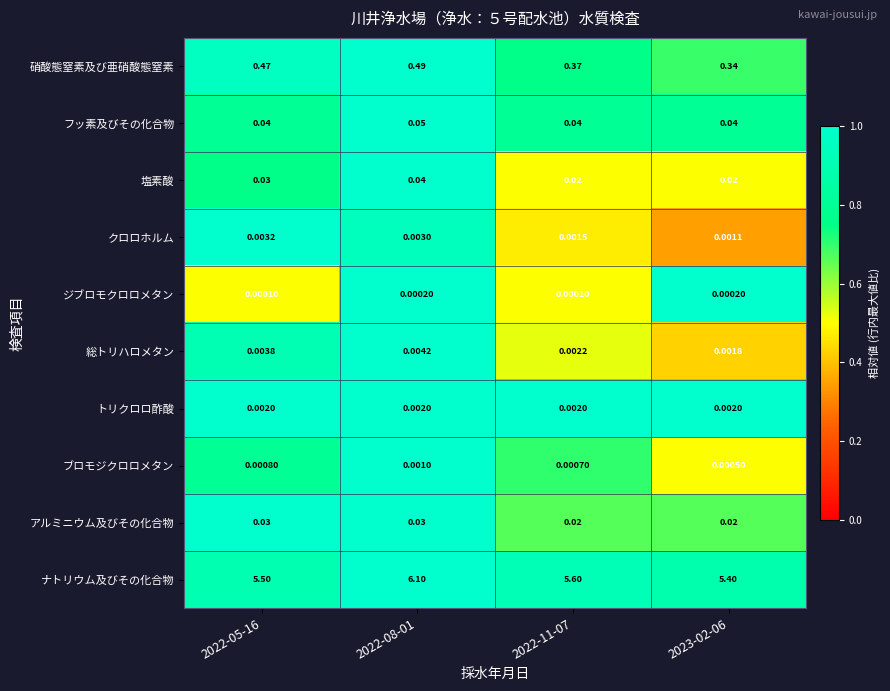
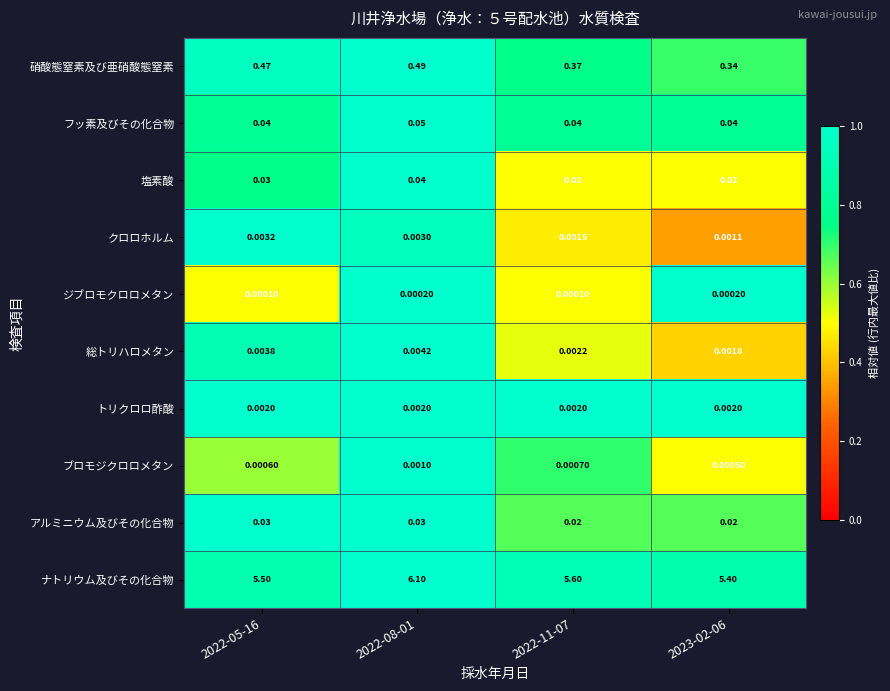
  {
    "硝酸態窒素及び亜硝酸態窒素": {
      "2022-05-16": 0.47,
      "2022-08-01": 0.49,
      "2022-11-07": 0.37,
      "2023-02-06": 0.34
    },
    "フッ素及びその化合物": {
      "2022-05-16": 0.04,
      "2022-08-01": 0.05,
      "2022-11-07": 0.04,
      "2023-02-06": 0.04
    },
    "塩素酸": {
      "2022-05-16": 0.03,
      "2022-08-01": 0.04,
      "2022-11-07": 0.02,
      "2023-02-06": 0.02
    },
    "クロロホルム": {
      "2022-05-16": 0.0032,
      "2022-08-01": 0.0030,
      "2022-11-07": 0.0015,
      "2023-02-06": 0.0011
    },
    "ジブロモクロロメタン": {
      "2022-05-16": 0.00010,
      "2022-08-01": 0.00020,
      "2022-11-07": 0.00010,
      "2023-02-06": 0.00020
    },
    "総トリハロメタン": {
      "2022-05-16": 0.0038,
      "2022-08-01": 0.0042,
      "2022-11-07": 0.0022,
      "2023-02-06": 0.0018
    },
    "トリクロロ酢酸": {
      "2022-05-16": 0.0020,
      "2022-08-01": 0.0020,
      "2022-11-07": 0.0020,
      "2023-02-06": 0.0020
    },
    "ブロモジクロロメタン": {
-     "2022-05-16": 0.00080,
+     "2022-05-16": 0.00060,
      "2022-08-01": 0.0010,
      "2022-11-07": 0.00070,
      "2023-02-06": 0.00050
    },
    "アルミニウム及びその化合物": {
      "2022-05-16": 0.03,
      "2022-08-01": 0.03,
      "2022-11-07": 0.02,
      "2023-02-06": 0.02
    },
    "ナトリウム及びその化合物": {
      "2022-05-16": 5.50,
      "2022-08-01": 6.10,
      "2022-11-07": 5.60,
      "2023-02-06": 5.40
    }
  }
